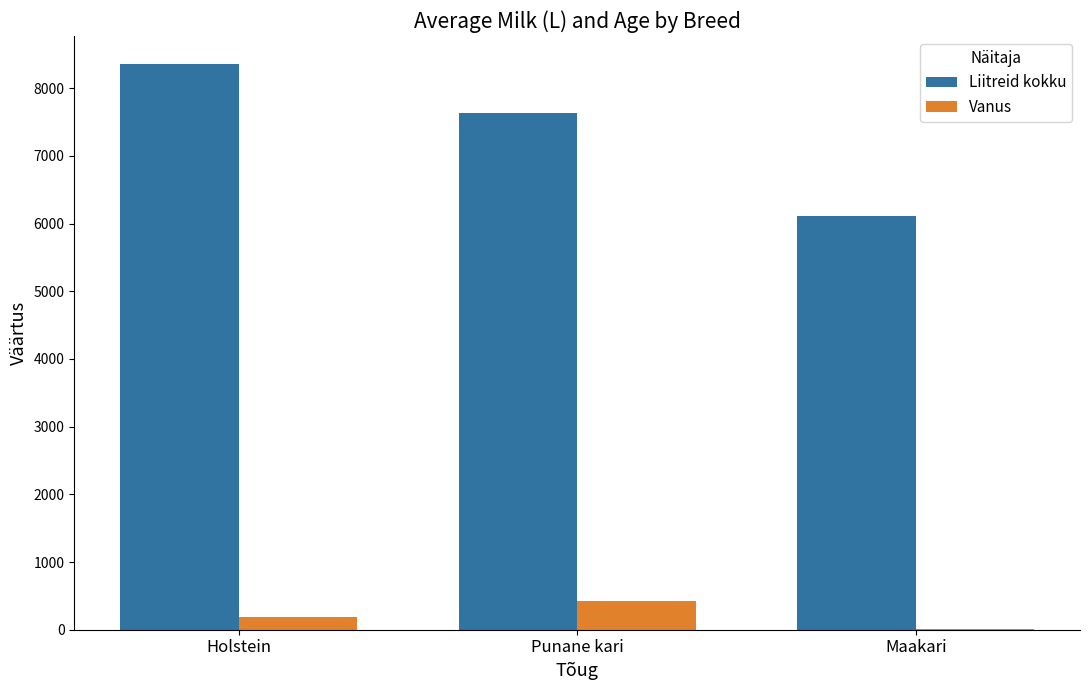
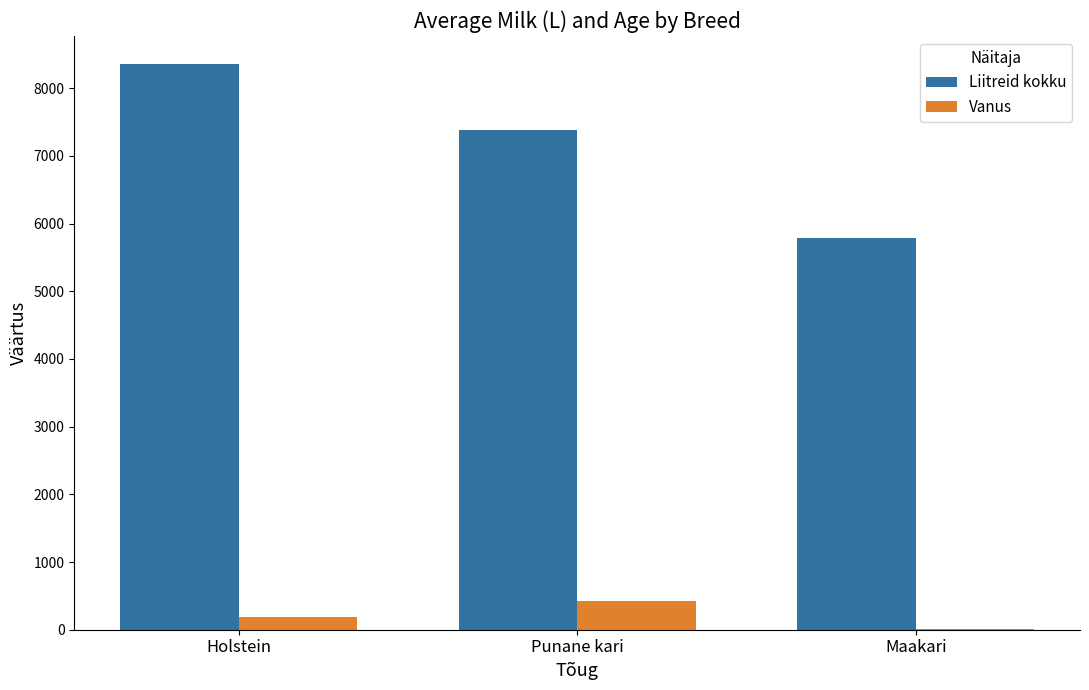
  {
    "Liitreid kokku": {
      "Holstein": 8400,
-     "Punane kari": 7600,
-     "Maakari": 6100
+     "Punane kari": 7400,
+     "Maakari": 5800
    },
    "Vanus": {
      "Holstein": 200,
      "Punane kari": 400
    }
  }
